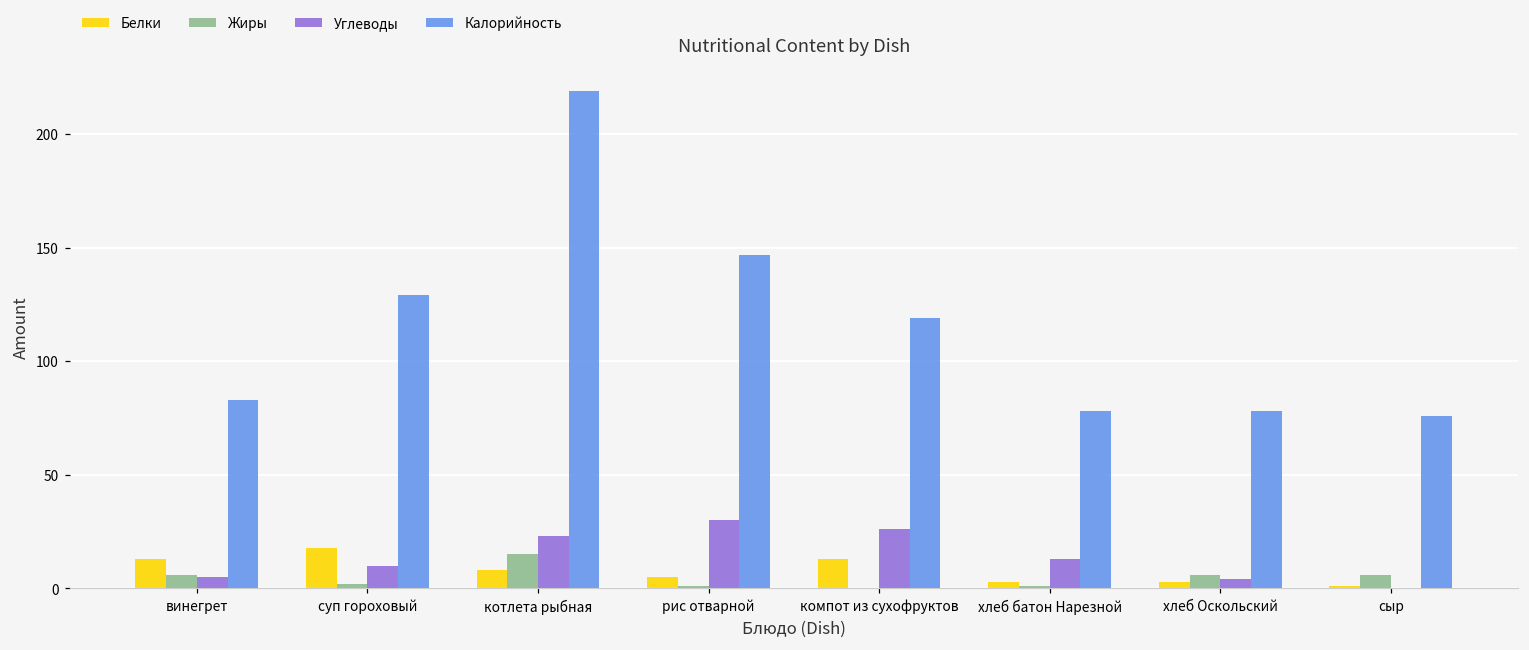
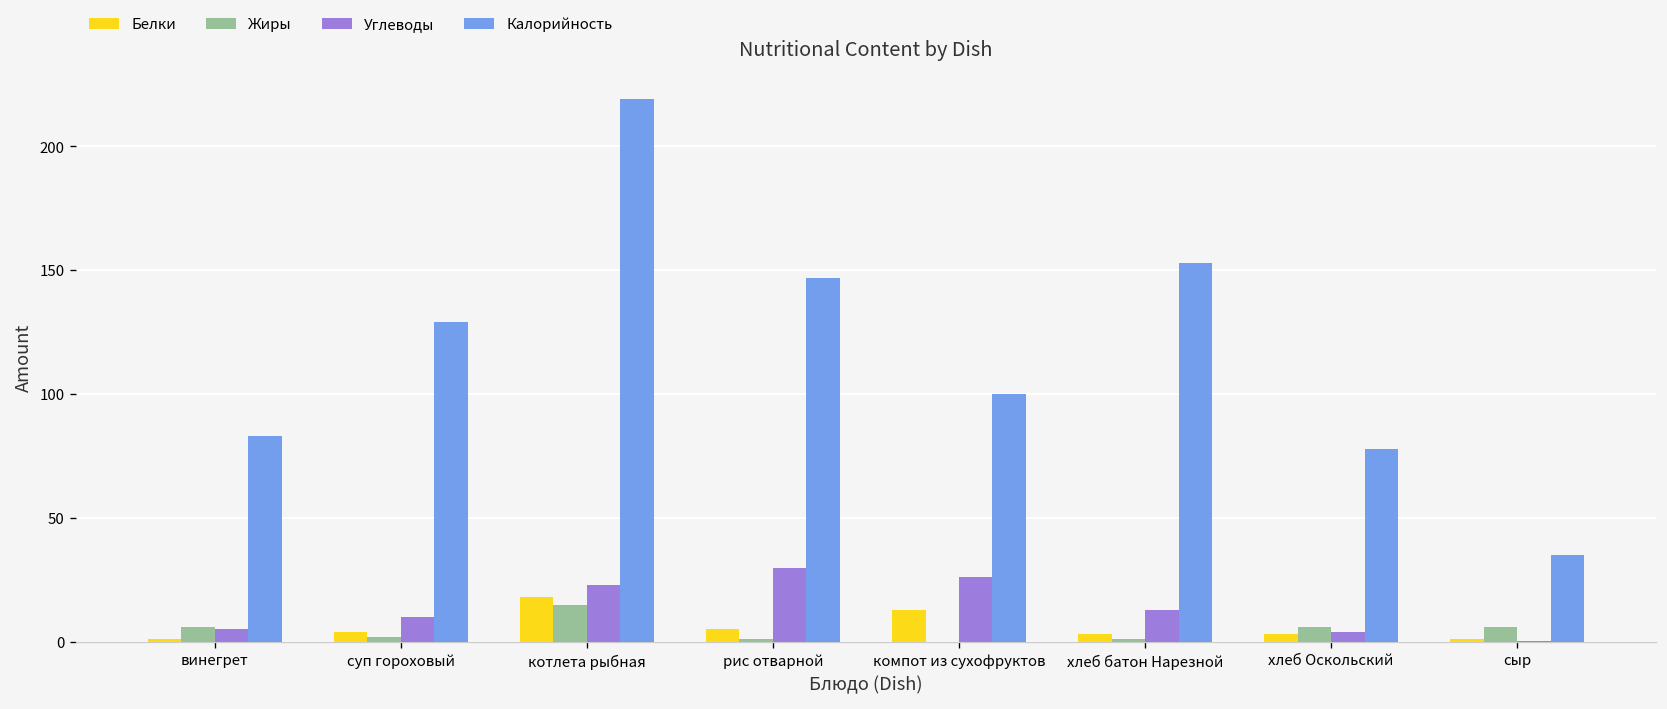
  {
    "Белки": {
-     "винегрет": 13,
-     "суп гороховый": 18,
-     "котлета рыбная": 8,
+     "винегрет": 1,
+     "суп гороховый": 4,
+     "котлета рыбная": 18,
      "рис отварной": 5,
      "компот из сухофруктов": 13,
      "хлеб батон Нарезной": 3,
      "хлеб Оскольский": 3
    },
    "Жиры": {
      "винегрет": 6,
      "суп гороховый": 2,
      "котлета рыбная": 15,
      "компот из сухофруктов": 0,
      "хлеб Оскольский": 6,
      "сыр": 6
    },
    "Углеводы": {
      "винегрет": 5,
      "суп гороховый": 10,
      "котлета рыбная": 23,
      "рис отварной": 30,
      "компот из сухофруктов": 26,
      "хлеб батон Нарезной": 13,
      "хлеб Оскольский": 4
    },
    "Калорийность": {
      "винегрет": 83,
      "суп гороховый": 129,
      "котлета рыбная": 219,
      "рис отварной": 147,
-     "компот из сухофруктов": 119,
-     "хлеб батон Нарезной": 78,
+     "компот из сухофруктов": 100,
+     "хлеб батон Нарезной": 153,
      "хлеб Оскольский": 78,
-     "сыр": 76
+     "сыр": 35
    }
  }
